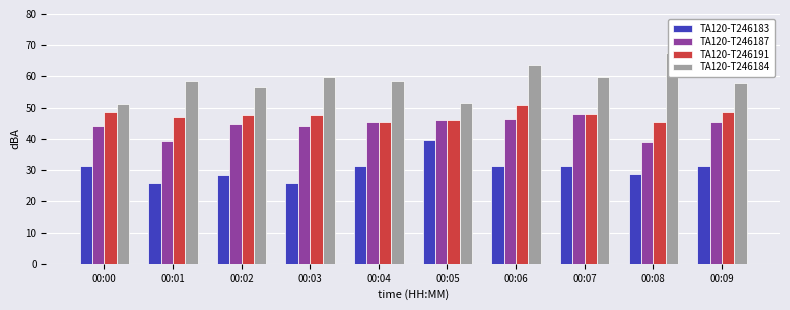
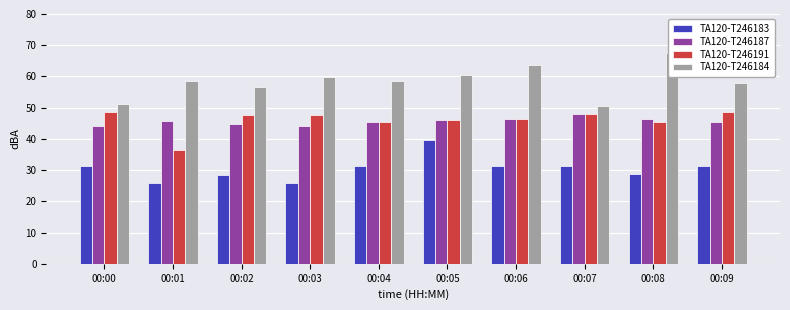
  {
    "TA120-T246183": {
      "00:00": 31,
      "00:01": 26,
      "00:02": 28,
      "00:03": 26,
      "00:04": 31,
      "00:05": 40,
      "00:06": 31,
      "00:07": 31,
      "00:08": 29,
      "00:09": 31
    },
    "TA120-T246187": {
      "00:00": 44,
-     "00:01": 39,
+     "00:01": 46,
      "00:02": 45,
      "00:03": 44,
      "00:04": 45,
      "00:05": 46,
      "00:06": 46,
      "00:07": 48,
-     "00:08": 39,
+     "00:08": 46,
      "00:09": 45
    },
    "TA120-T246191": {
      "00:00": 49,
-     "00:01": 47,
+     "00:01": 37,
      "00:02": 48,
      "00:03": 48,
      "00:04": 45,
      "00:05": 46,
-     "00:06": 51,
+     "00:06": 46,
      "00:07": 48,
      "00:08": 46,
      "00:09": 49
    },
    "TA120-T246184": {
      "00:00": 51,
      "00:01": 59,
      "00:02": 57,
      "00:03": 60,
      "00:04": 59,
-     "00:05": 52,
+     "00:05": 60,
      "00:06": 64,
-     "00:07": 60,
+     "00:07": 51,
      "00:09": 58
    }
  }
